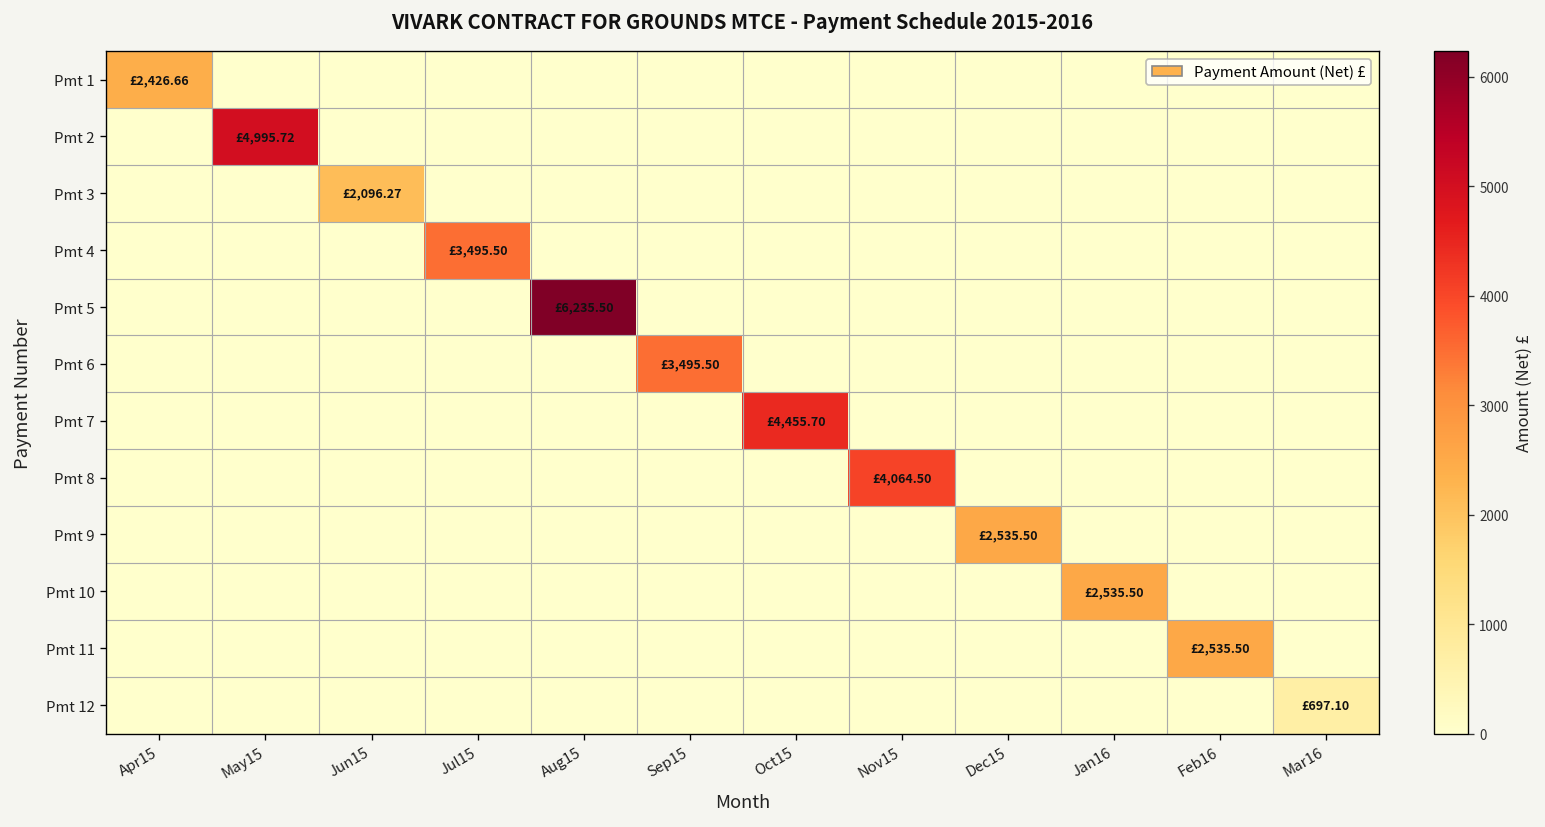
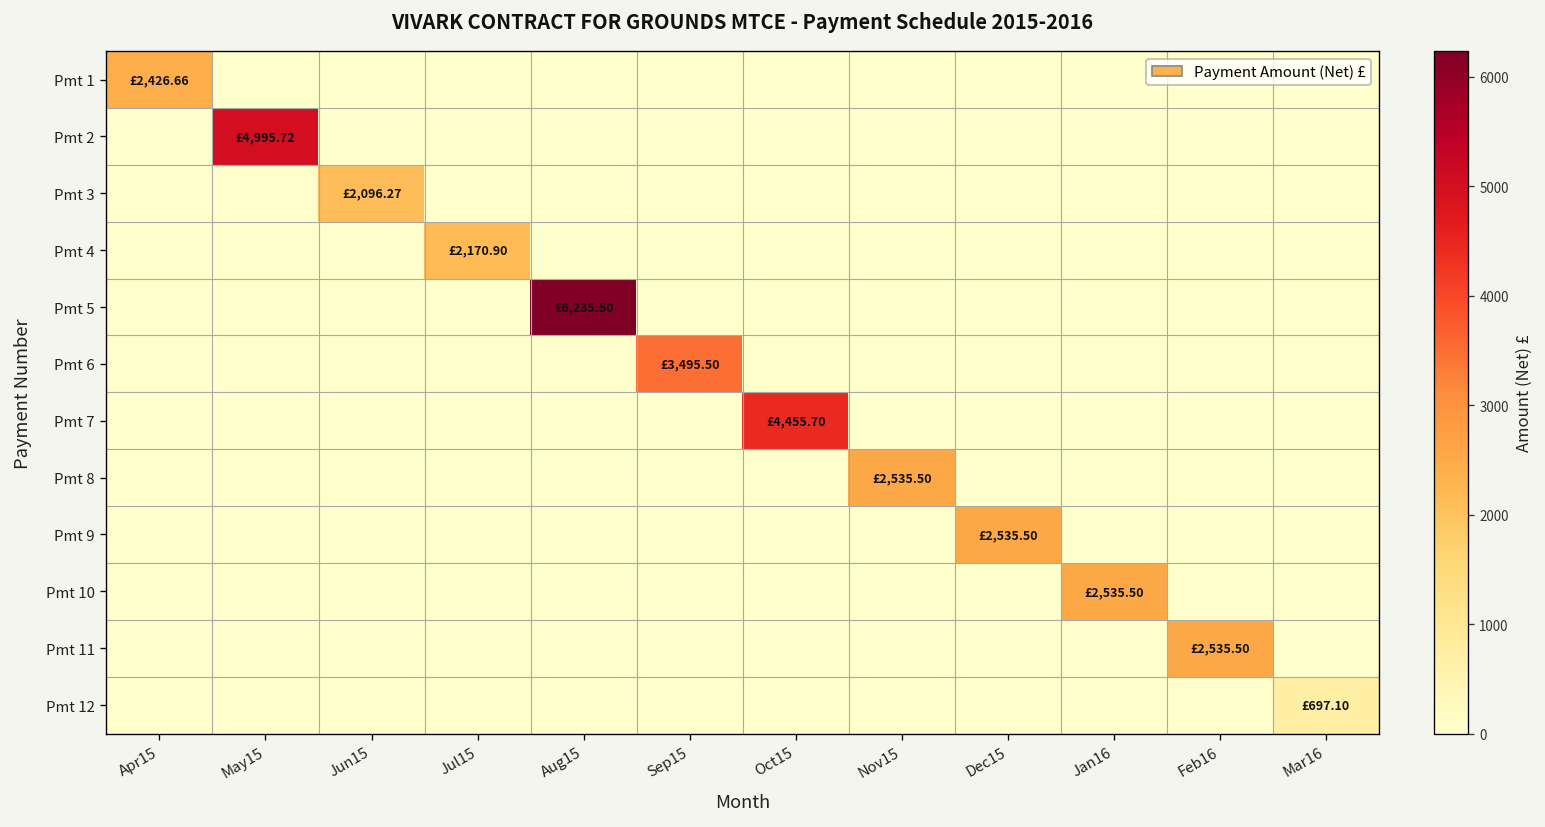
  {
    "Pmt 1": {
      "Apr15": "£2,426.66"
    },
    "Pmt 2": {
      "May15": "£4,995.72"
    },
    "Pmt 3": {
      "Jun15": "£2,096.27"
    },
    "Pmt 4": {
-     "Jul15": "£3,495.50"
+     "Jul15": "£2,170.90"
    },
    "Pmt 5": {
      "Aug15": "£6,235.50"
    },
    "Pmt 6": {
      "Sep15": "£3,495.50"
    },
    "Pmt 7": {
      "Oct15": "£4,455.70"
    },
    "Pmt 8": {
-     "Nov15": "£4,064.50"
+     "Nov15": "£2,535.50"
    },
    "Pmt 9": {
      "Dec15": "£2,535.50"
    },
    "Pmt 10": {
      "Jan16": "£2,535.50"
    },
    "Pmt 11": {
      "Feb16": "£2,535.50"
    },
    "Pmt 12": {
      "Mar16": "£697.10"
    }
  }
